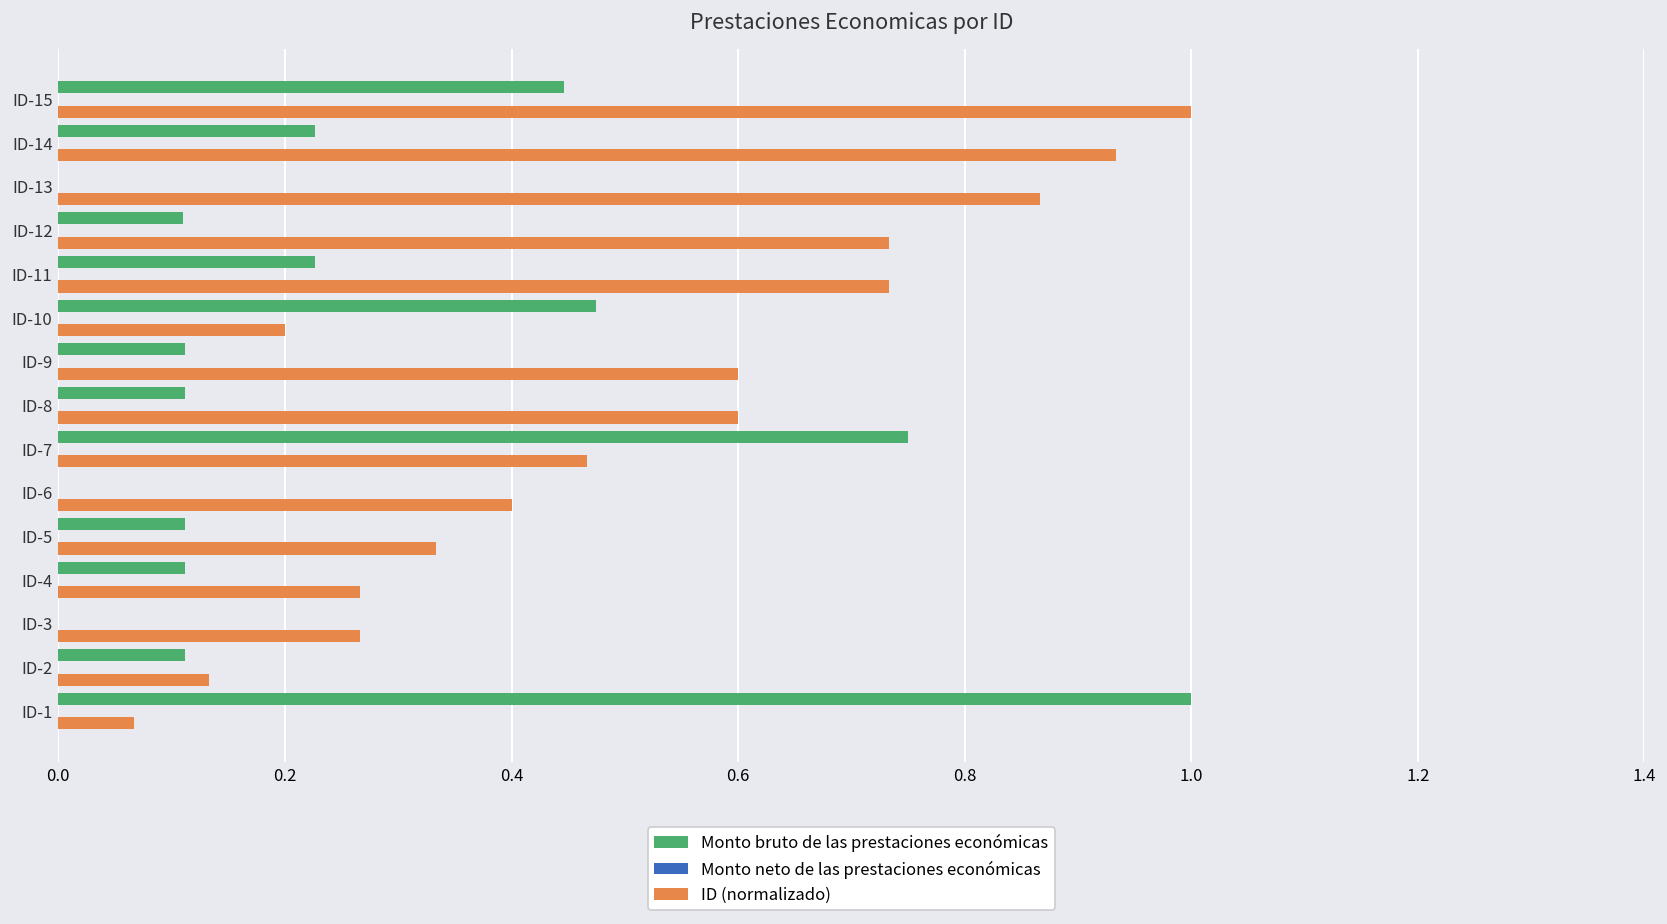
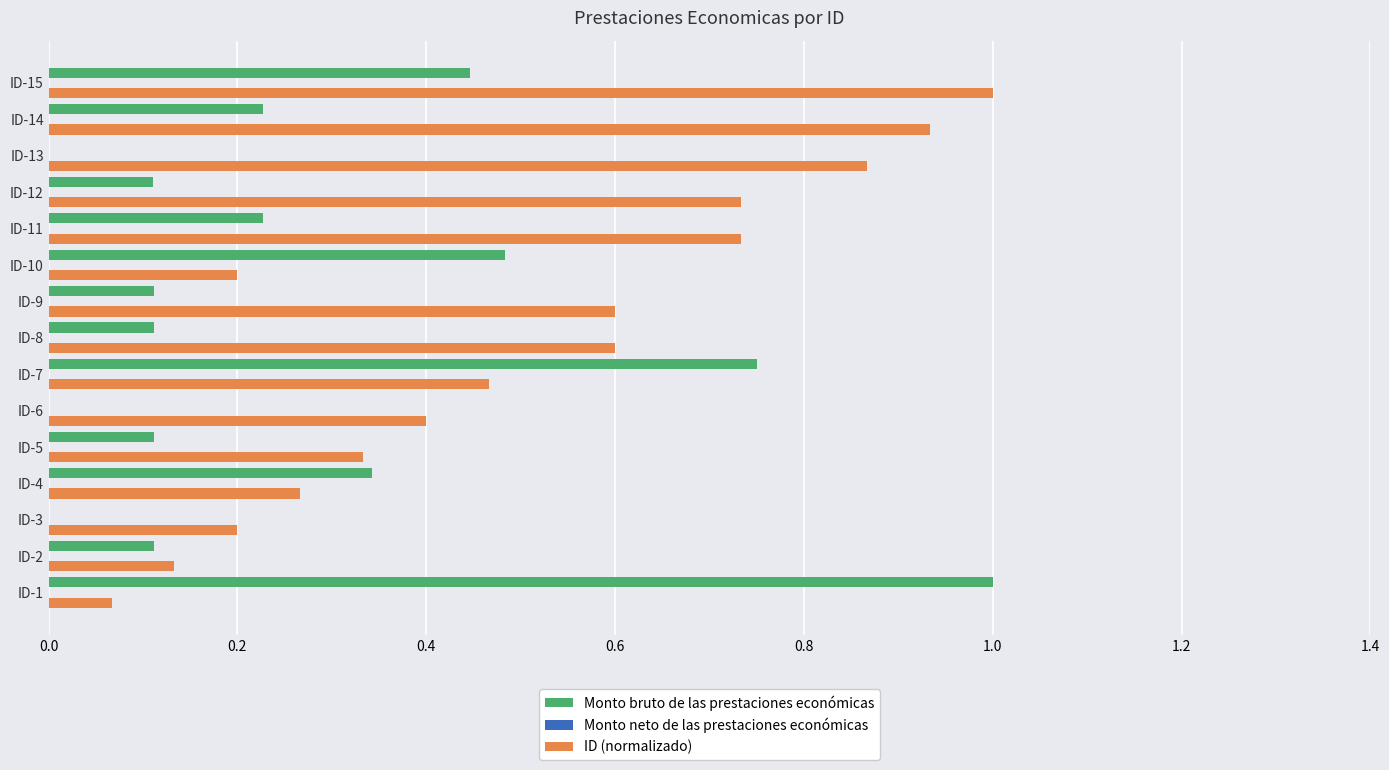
  {
    "Monto bruto de las prestaciones económicas": {
      "ID-15": 0.45,
      "ID-14": 0.23,
      "ID-13": 0.00,
      "ID-12": 0.11,
      "ID-11": 0.23,
-     "ID-10": 0.47,
+     "ID-10": 0.48,
      "ID-9": 0.11,
      "ID-8": 0.11,
      "ID-7": 0.75,
      "ID-6": 0.00,
      "ID-5": 0.11,
-     "ID-4": 0.11,
+     "ID-4": 0.34,
      "ID-3": 0.00,
      "ID-2": 0.11,
      "ID-1": 1.00
    },
    "Monto neto de las prestaciones económicas": {
      "ID-15": 0.00,
      "ID-14": 0.00,
      "ID-13": 0.00,
      "ID-12": 0.00,
      "ID-11": 0.00,
      "ID-10": 0.00,
      "ID-9": 0.00,
      "ID-8": 0.00,
      "ID-7": 0.00,
      "ID-6": 0.00,
      "ID-5": 0.00,
      "ID-4": 0.00,
      "ID-3": 0.00,
      "ID-2": 0.00,
      "ID-1": 0.00
    },
    "ID (normalizado)": {
      "ID-15": 1.00,
      "ID-14": 0.93,
      "ID-13": 0.87,
      "ID-12": 0.73,
      "ID-11": 0.73,
      "ID-10": 0.20,
      "ID-9": 0.60,
      "ID-8": 0.60,
      "ID-7": 0.47,
      "ID-6": 0.40,
      "ID-5": 0.33,
      "ID-4": 0.27,
-     "ID-3": 0.27,
+     "ID-3": 0.20,
      "ID-2": 0.13,
      "ID-1": 0.07
    }
  }
